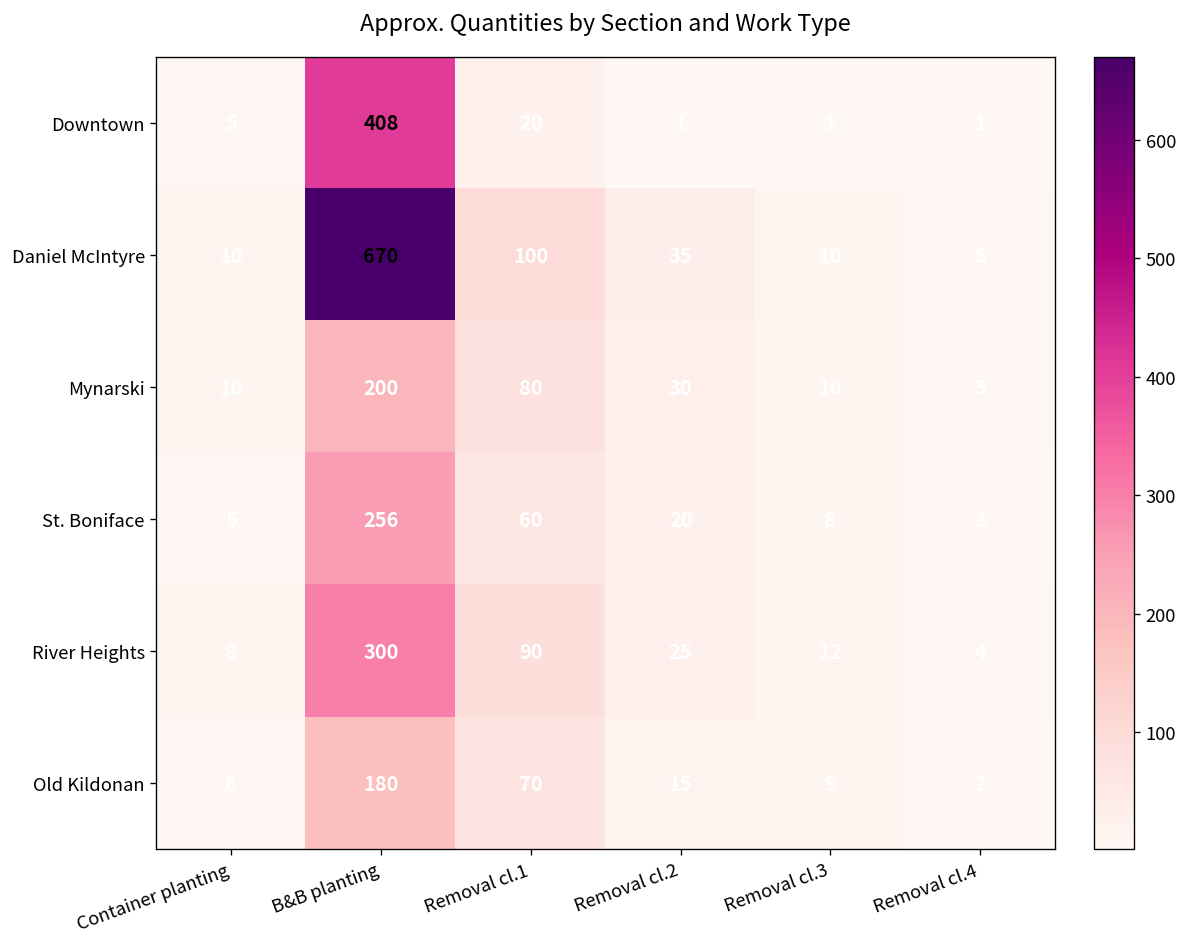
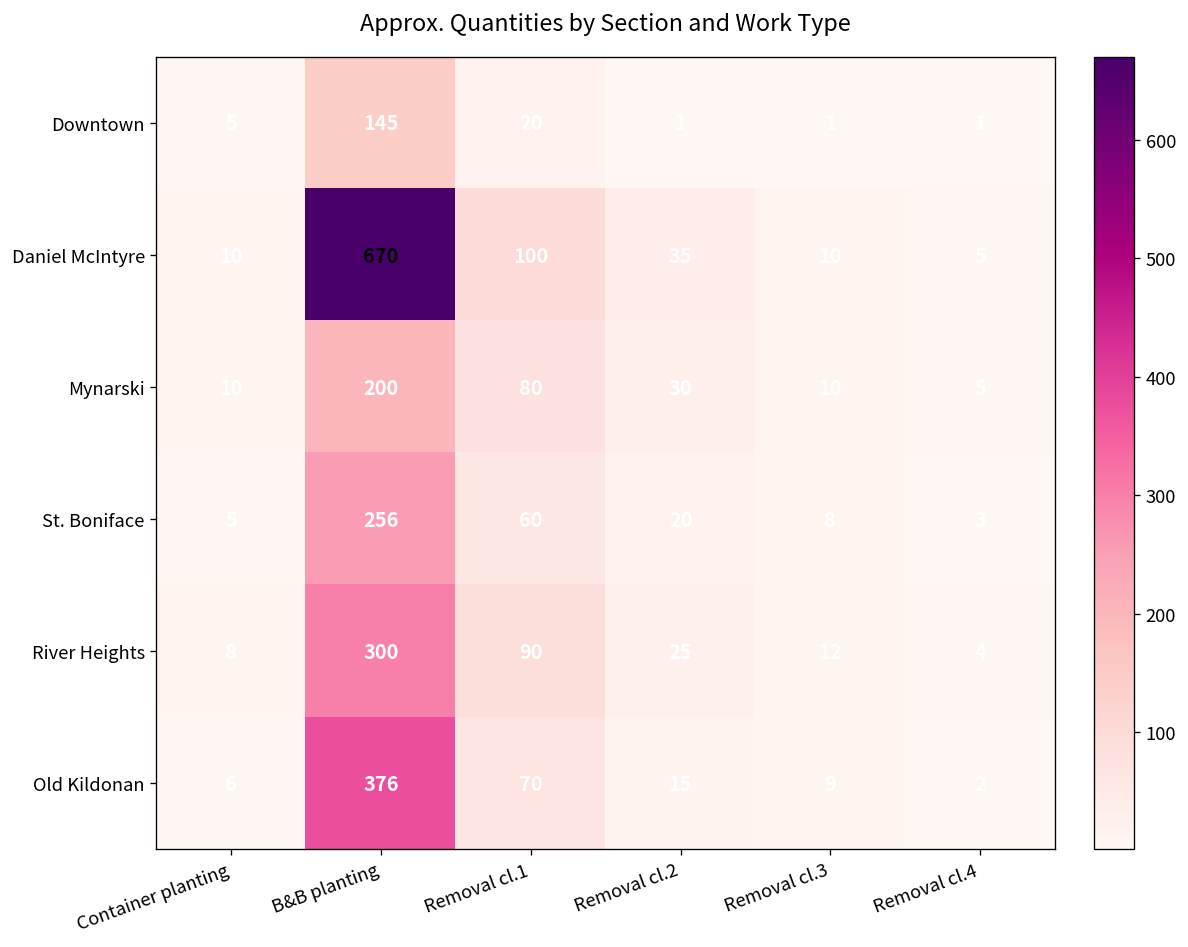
  {
    "Downtown": {
-     "B&B planting": 408
+     "B&B planting": 145
    },
    "Daniel McIntyre": {
      "B&B planting": 670
    },
    "Mynarski": {
      "B&B planting": 200
    },
    "St. Boniface": {
      "B&B planting": 256
    },
    "River Heights": {
      "B&B planting": 300
    },
    "Old Kildonan": {
-     "B&B planting": 180
+     "B&B planting": 376
    }
  }
